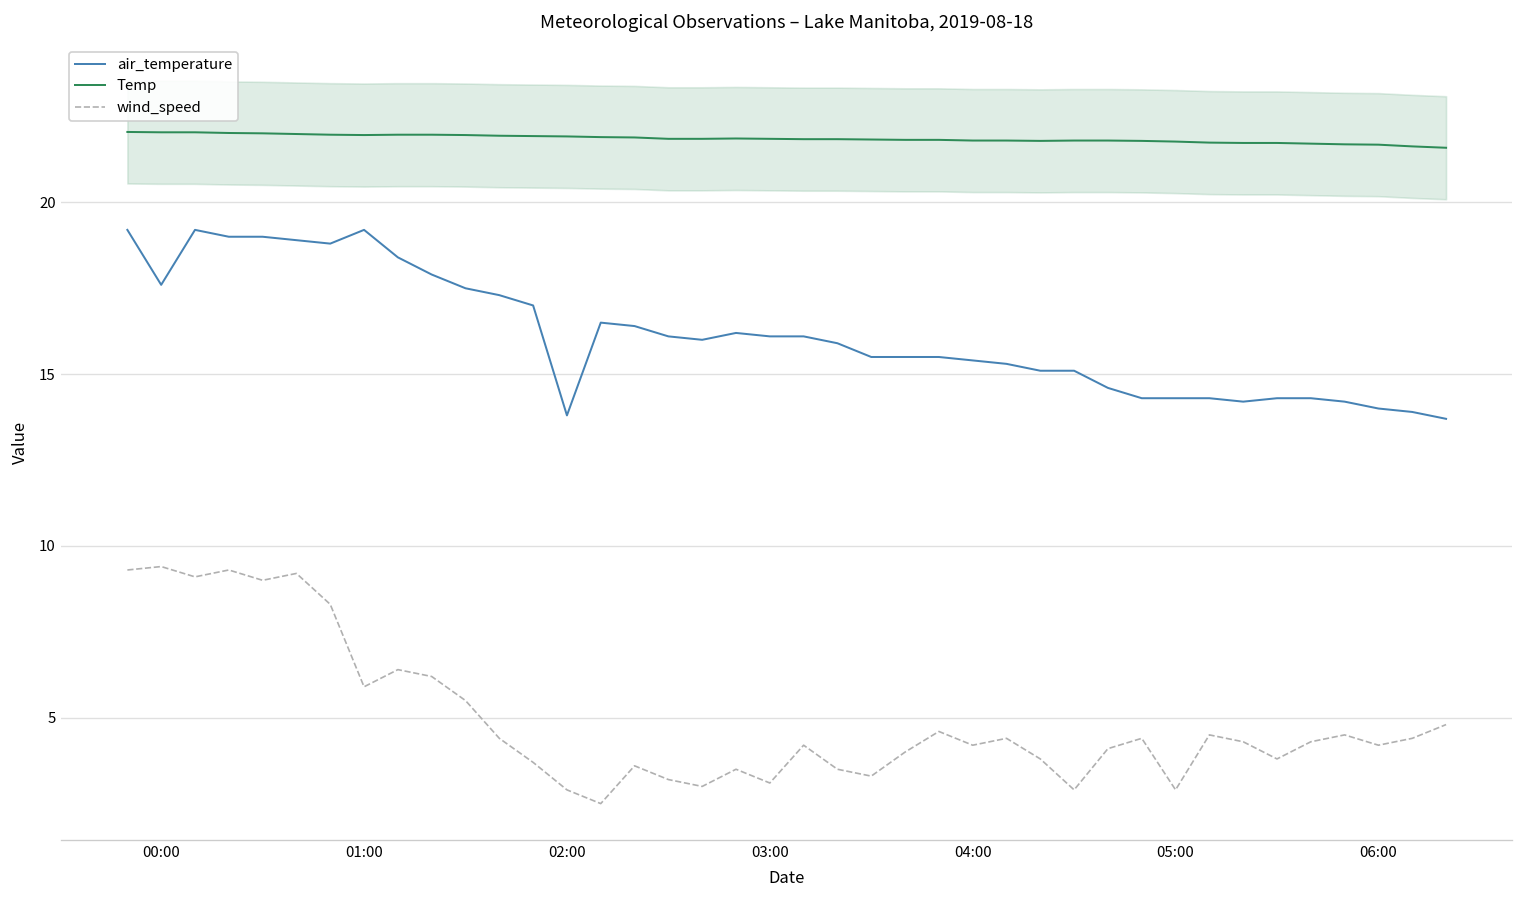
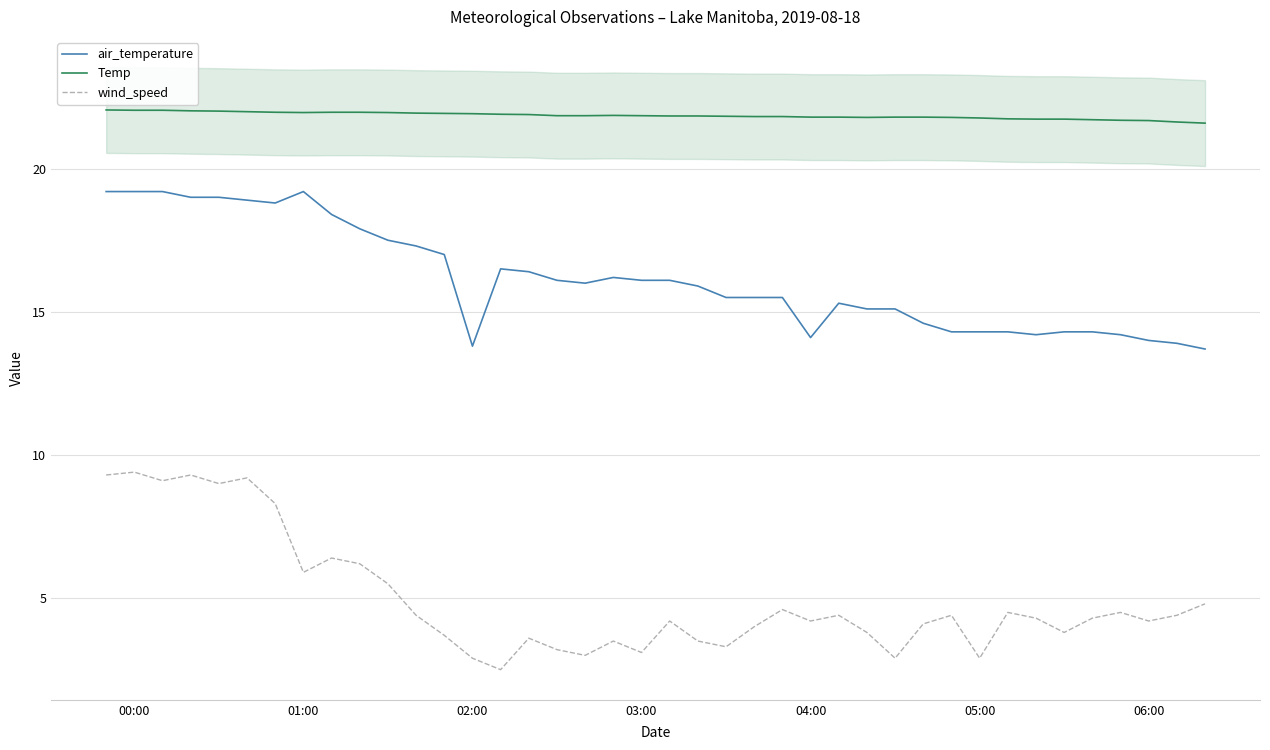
  {
    "air_temperature": {
-     "00:00": 17.6,
+     "00:00": 19.2,
      "01:00": 19.2,
      "02:00": 13.8,
      "03:00": 16.1,
-     "04:00": 15.4,
+     "04:00": 14.1,
      "05:00": 14.3,
      "06:00": 14.0
    },
    "wind_speed": {
      "00:00": 9.4,
      "01:00": 5.9,
      "02:00": 2.9,
      "03:00": 3.1,
      "04:00": 4.2,
      "05:00": 2.9,
      "06:00": 4.2
    }
  }
